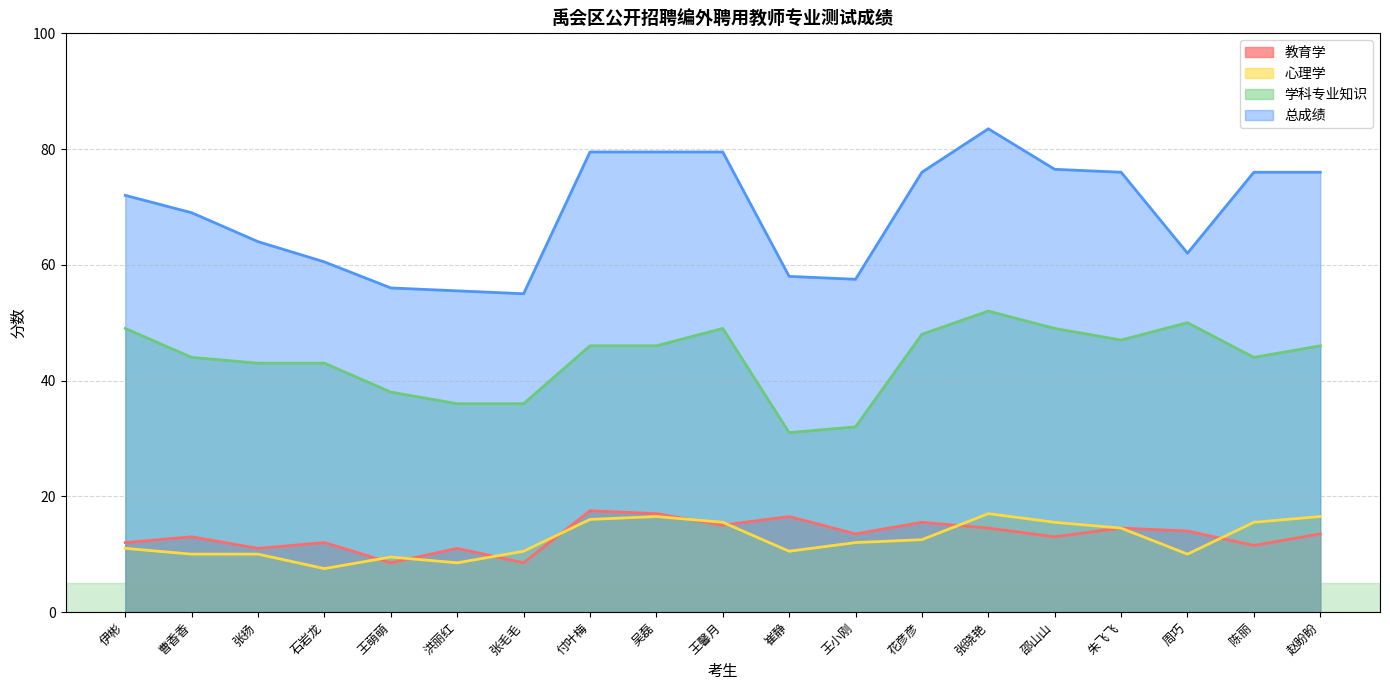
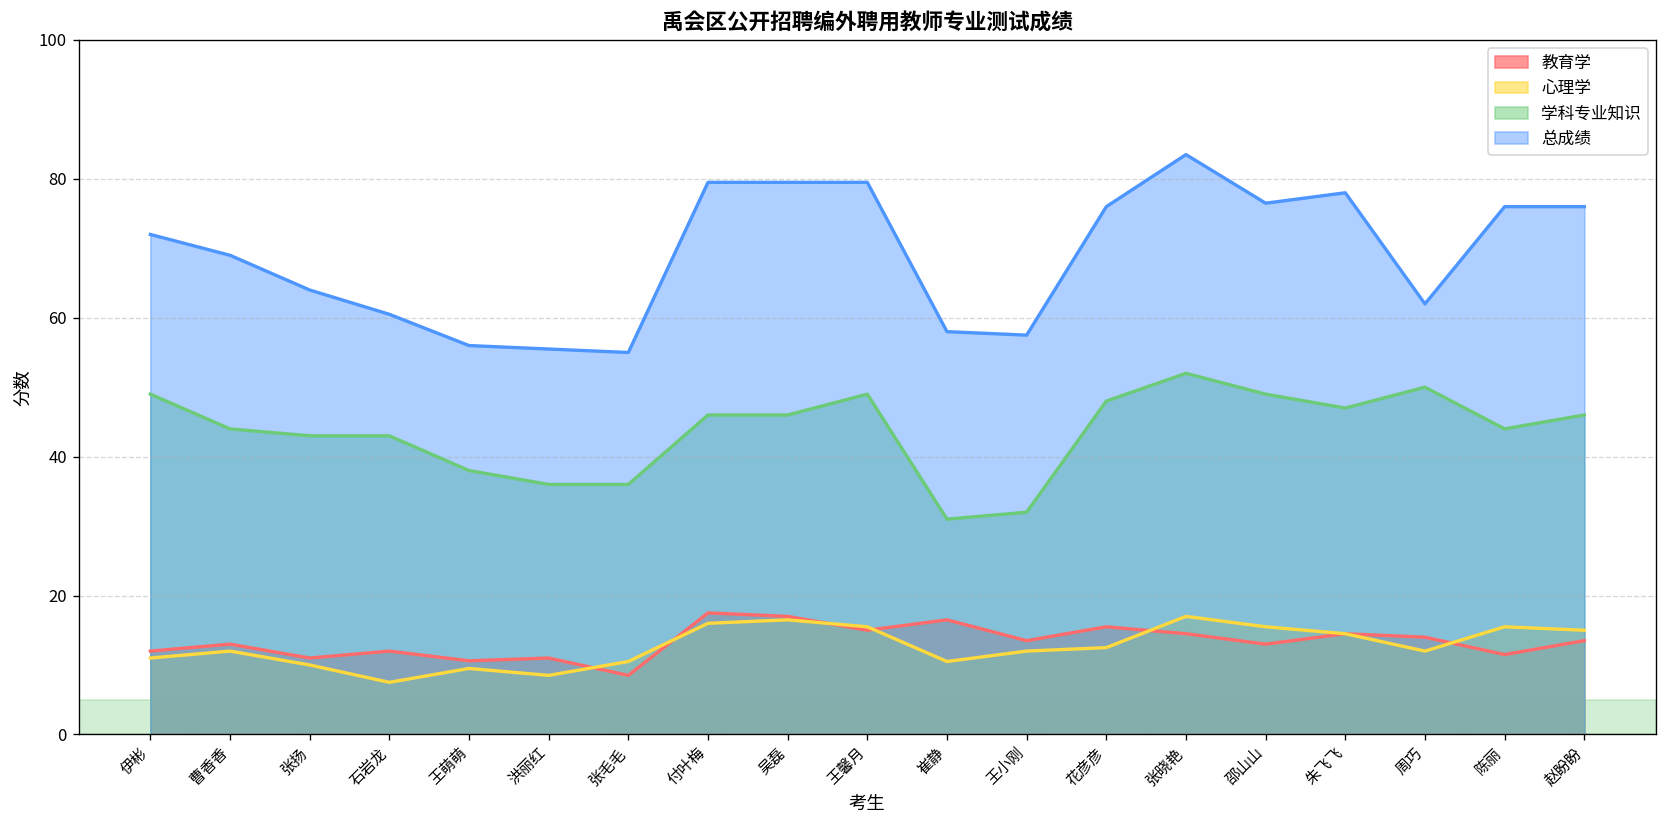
  {
    "教育学": {
      "伊彬": 12,
      "曹香香": 13,
      "张扬": 11,
      "石岩龙": 12,
-     "王萌萌": 9,
+     "王萌萌": 11,
      "洪丽红": 11,
      "张毛毛": 9,
      "付叶梅": 18,
      "吴磊": 17,
      "王馨月": 15,
      "崔静": 17,
      "王小刚": 14,
      "花彦彦": 16,
      "张晓艳": 15,
      "邵山山": 13,
      "周巧": 14,
      "陈丽": 12,
      "赵盼盼": 14
    },
    "心理学": {
      "伊彬": 11,
-     "曹香香": 10,
+     "曹香香": 12,
      "张扬": 10,
      "石岩龙": 8,
      "王萌萌": 10,
      "洪丽红": 9,
      "张毛毛": 11,
      "付叶梅": 16,
      "吴磊": 17,
      "王馨月": 16,
      "崔静": 11,
      "王小刚": 12,
      "花彦彦": 13,
      "张晓艳": 17,
      "邵山山": 16,
-     "周巧": 10,
+     "周巧": 12,
      "陈丽": 16,
-     "赵盼盼": 17
+     "赵盼盼": 15
    },
    "学科专业知识": {
      "伊彬": 49,
      "曹香香": 44,
      "张扬": 43,
      "石岩龙": 43,
      "王萌萌": 38,
      "洪丽红": 36,
      "张毛毛": 36,
      "付叶梅": 46,
      "吴磊": 46,
      "王馨月": 49,
      "崔静": 31,
      "王小刚": 32,
      "花彦彦": 48,
      "张晓艳": 52,
      "邵山山": 49,
      "朱飞飞": 47,
      "周巧": 50,
      "陈丽": 44,
      "赵盼盼": 46
    },
    "总成绩": {
      "伊彬": 72,
      "曹香香": 69,
      "张扬": 64,
      "石岩龙": 61,
      "王萌萌": 56,
      "洪丽红": 56,
      "张毛毛": 55,
      "付叶梅": 80,
      "吴磊": 80,
      "王馨月": 80,
      "崔静": 58,
      "王小刚": 58,
      "花彦彦": 76,
      "张晓艳": 84,
      "邵山山": 77,
-     "朱飞飞": 76,
+     "朱飞飞": 78,
      "周巧": 62,
      "陈丽": 76,
      "赵盼盼": 76
    }
  }
